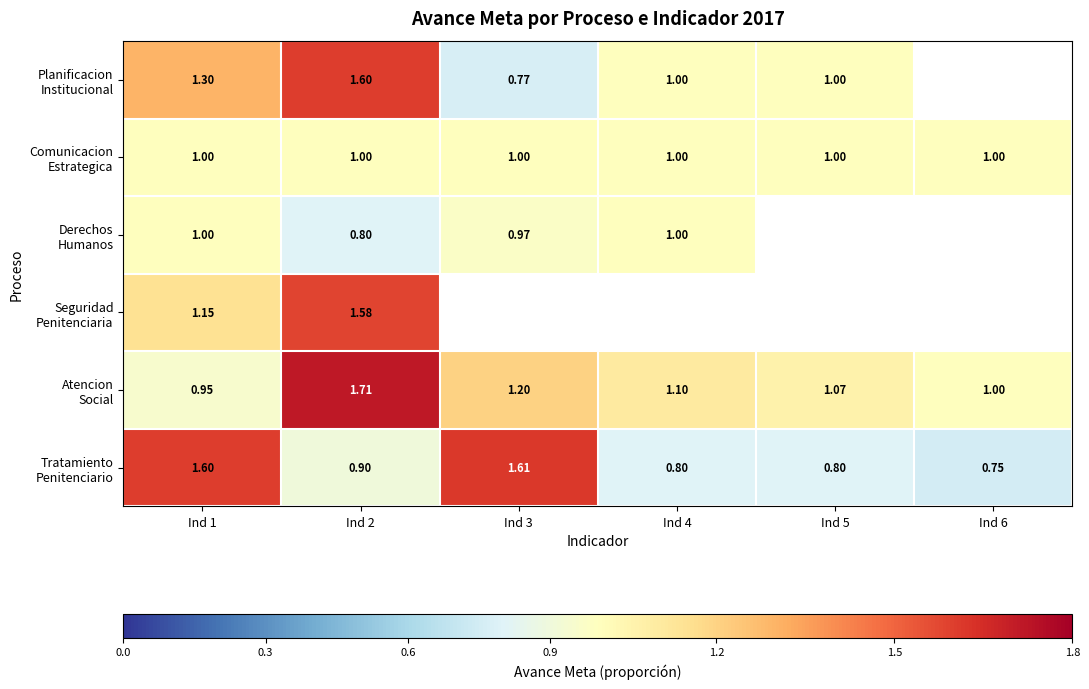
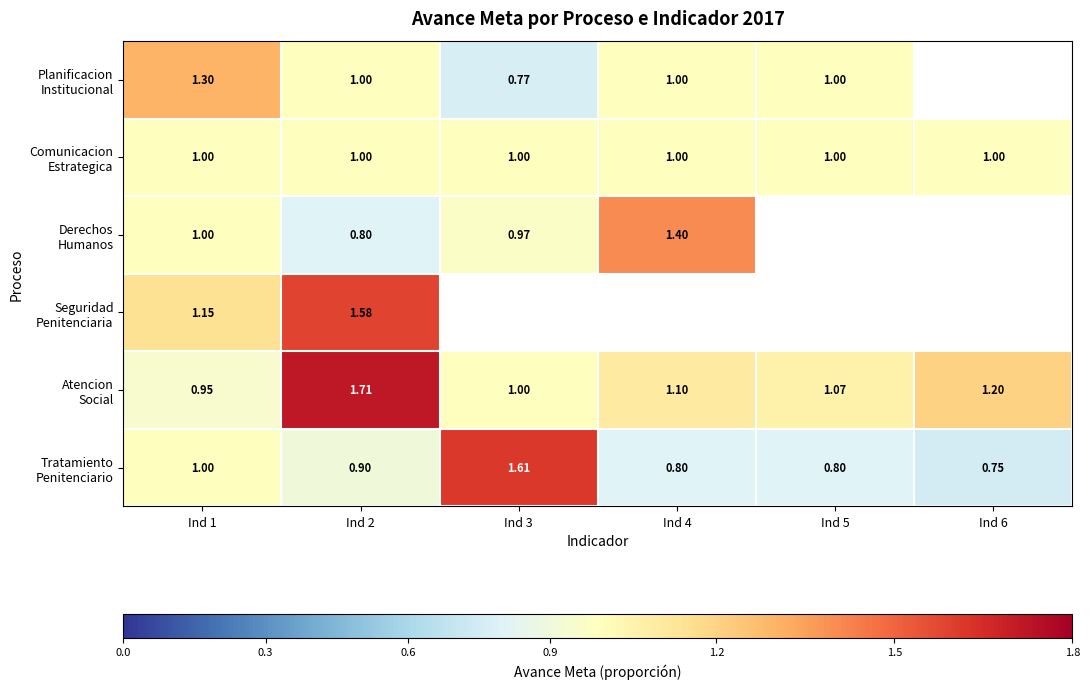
  {
    "Planificacion Institucional": {
      "Ind 1": 1.30,
-     "Ind 2": 1.60,
+     "Ind 2": 1.00,
      "Ind 3": 0.77,
      "Ind 4": 1.00,
      "Ind 5": 1.00
    },
    "Comunicacion Estrategica": {
      "Ind 1": 1.00,
      "Ind 2": 1.00,
      "Ind 3": 1.00,
      "Ind 4": 1.00,
      "Ind 5": 1.00,
      "Ind 6": 1.00
    },
    "Derechos Humanos": {
      "Ind 1": 1.00,
      "Ind 2": 0.80,
      "Ind 3": 0.97,
-     "Ind 4": 1.00
+     "Ind 4": 1.40
    },
    "Seguridad Penitenciaria": {
      "Ind 1": 1.15,
      "Ind 2": 1.58
    },
    "Atencion Social": {
      "Ind 1": 0.95,
      "Ind 2": 1.71,
-     "Ind 3": 1.20,
+     "Ind 3": 1.00,
      "Ind 4": 1.10,
      "Ind 5": 1.07,
-     "Ind 6": 1.00
+     "Ind 6": 1.20
    },
    "Tratamiento Penitenciario": {
-     "Ind 1": 1.60,
+     "Ind 1": 1.00,
      "Ind 2": 0.90,
      "Ind 3": 1.61,
      "Ind 4": 0.80,
      "Ind 5": 0.80,
      "Ind 6": 0.75
    }
  }
